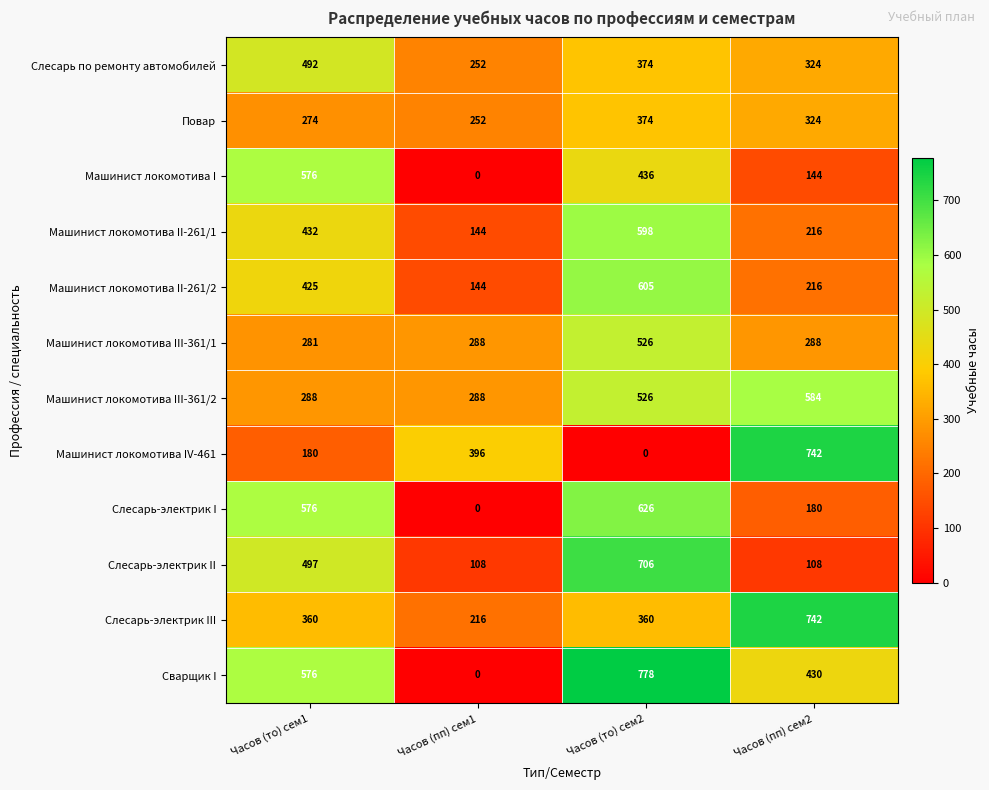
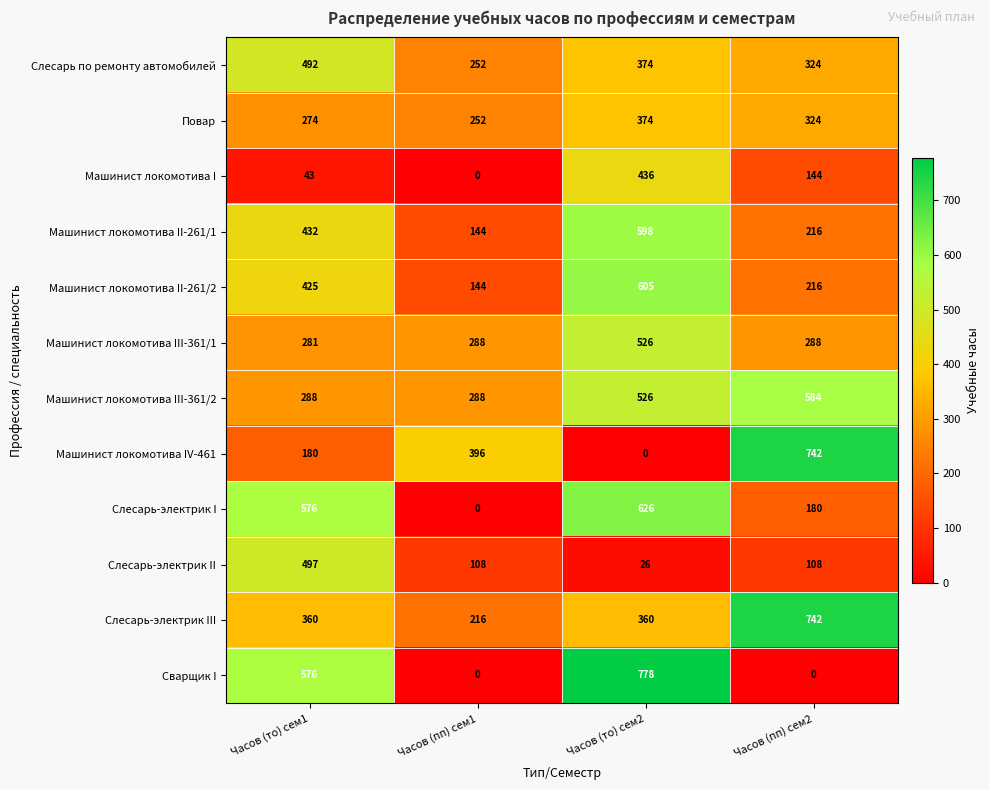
  {
    "Слесарь по ремонту автомобилей": {
      "Часов (то) сем1": 492,
      "Часов (пп) сем1": 252,
      "Часов (то) сем2": 374,
      "Часов (пп) сем2": 324
    },
    "Повар": {
      "Часов (то) сем1": 274,
      "Часов (пп) сем1": 252,
      "Часов (то) сем2": 374,
      "Часов (пп) сем2": 324
    },
    "Машинист локомотива I": {
-     "Часов (то) сем1": 576,
+     "Часов (то) сем1": 43,
      "Часов (пп) сем1": 0,
      "Часов (то) сем2": 436,
      "Часов (пп) сем2": 144
    },
    "Машинист локомотива II-261/1": {
      "Часов (то) сем1": 432,
      "Часов (пп) сем1": 144,
      "Часов (то) сем2": 598,
      "Часов (пп) сем2": 216
    },
    "Машинист локомотива II-261/2": {
      "Часов (то) сем1": 425,
      "Часов (пп) сем1": 144,
      "Часов (то) сем2": 605,
      "Часов (пп) сем2": 216
    },
    "Машинист локомотива III-361/1": {
      "Часов (то) сем1": 281,
      "Часов (пп) сем1": 288,
      "Часов (то) сем2": 526,
      "Часов (пп) сем2": 288
    },
    "Машинист локомотива III-361/2": {
      "Часов (то) сем1": 288,
      "Часов (пп) сем1": 288,
      "Часов (то) сем2": 526,
      "Часов (пп) сем2": 584
    },
    "Машинист локомотива IV-461": {
      "Часов (то) сем1": 180,
      "Часов (пп) сем1": 396,
      "Часов (то) сем2": 0,
      "Часов (пп) сем2": 742
    },
    "Слесарь-электрик I": {
      "Часов (то) сем1": 576,
      "Часов (пп) сем1": 0,
      "Часов (то) сем2": 626,
      "Часов (пп) сем2": 180
    },
    "Слесарь-электрик II": {
      "Часов (то) сем1": 497,
      "Часов (пп) сем1": 108,
-     "Часов (то) сем2": 706,
+     "Часов (то) сем2": 26,
      "Часов (пп) сем2": 108
    },
    "Слесарь-электрик III": {
      "Часов (то) сем1": 360,
      "Часов (пп) сем1": 216,
      "Часов (то) сем2": 360,
      "Часов (пп) сем2": 742
    },
    "Сварщик I": {
      "Часов (то) сем1": 576,
      "Часов (пп) сем1": 0,
      "Часов (то) сем2": 778,
-     "Часов (пп) сем2": 430
+     "Часов (пп) сем2": 0
    }
  }
